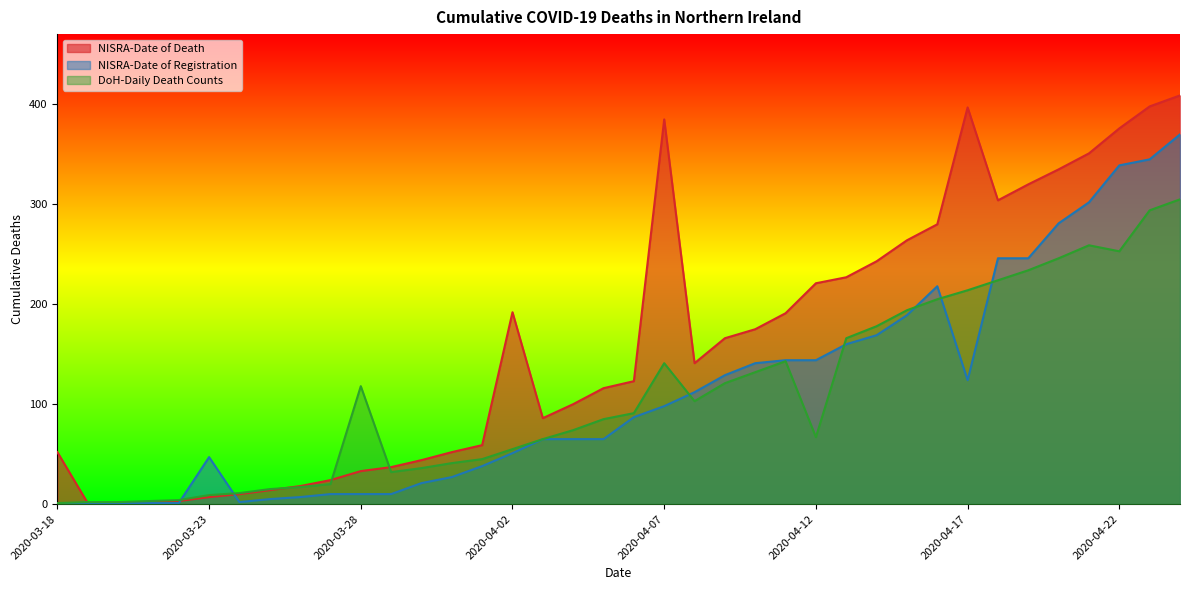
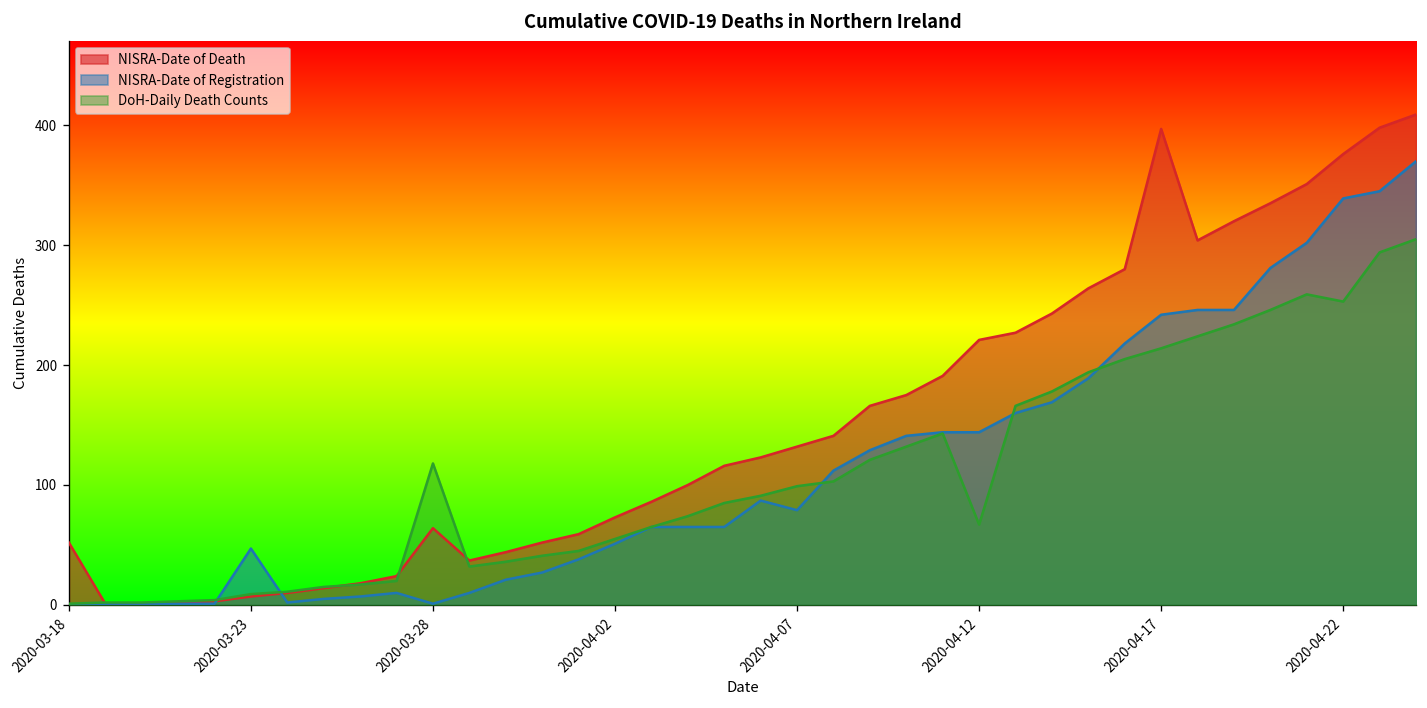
  {
    "NISRA-Date of Death": {
      "2020-03-18": 50,
-     "2020-03-28": 30,
-     "2020-04-02": 190,
-     "2020-04-07": 390,
+     "2020-03-28": 60,
+     "2020-04-02": 70,
+     "2020-04-07": 130,
      "2020-04-12": 220,
      "2020-04-17": 400,
      "2020-04-22": 380
    },
    "NISRA-Date of Registration": {
      "2020-03-23": 50,
-     "2020-03-28": 10,
+     "2020-03-28": 0,
      "2020-04-02": 50,
-     "2020-04-07": 100,
+     "2020-04-07": 80,
      "2020-04-12": 140,
-     "2020-04-17": 120,
+     "2020-04-17": 240,
      "2020-04-22": 340
    },
    "DoH-Daily Death Counts": {
      "2020-03-28": 120,
      "2020-04-02": 60,
-     "2020-04-07": 140,
+     "2020-04-07": 100,
      "2020-04-12": 70,
      "2020-04-17": 210,
      "2020-04-22": 250
    }
  }
